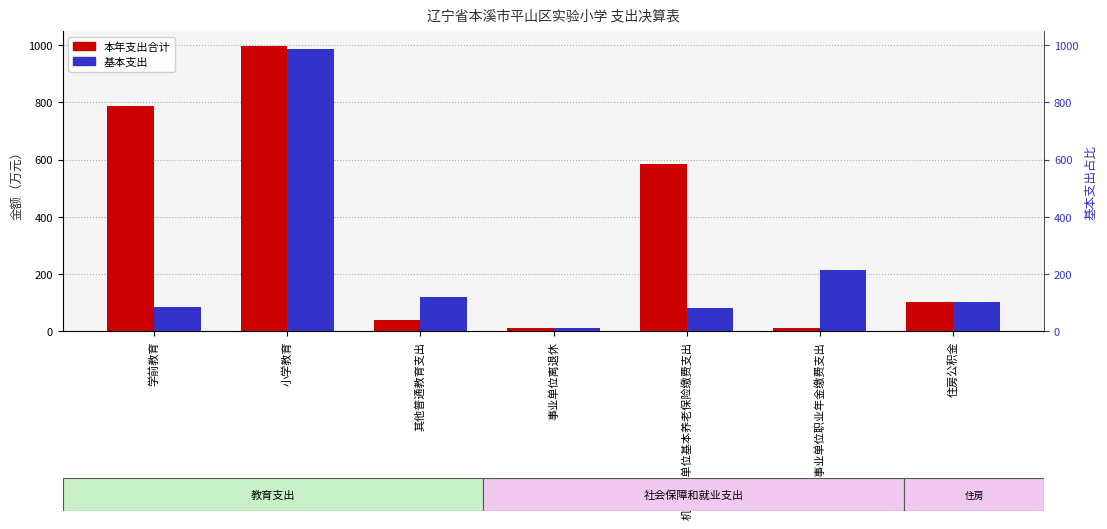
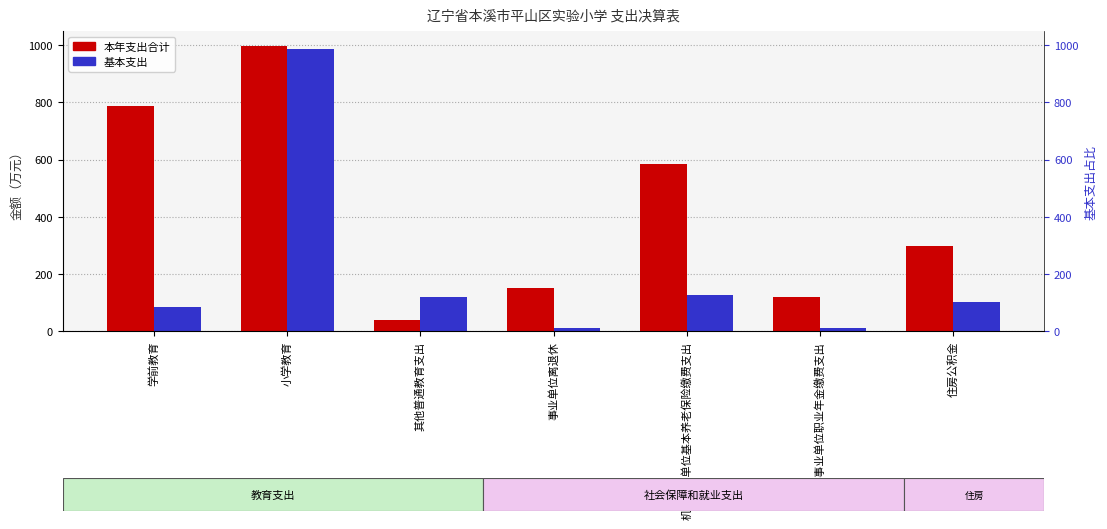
  {
    "本年支出合计": {
      "学前教育": 790,
      "小学教育": 1000,
      "其他普通教育支出": 40,
-     "事业单位离退休": 10,
+     "事业单位离退休": 150,
      "机关事业单位基本养老保险缴费支出": 580,
-     "机关事业单位职业年金缴费支出": 10,
-     "住房公积金": 100
+     "机关事业单位职业年金缴费支出": 120,
+     "住房公积金": 300
    },
    "基本支出": {
      "学前教育": 80,
      "小学教育": 990,
      "其他普通教育支出": 120,
      "事业单位离退休": 10,
-     "机关事业单位基本养老保险缴费支出": 80,
-     "机关事业单位职业年金缴费支出": 210,
+     "机关事业单位基本养老保险缴费支出": 130,
+     "机关事业单位职业年金缴费支出": 10,
      "住房公积金": 100
    }
  }
